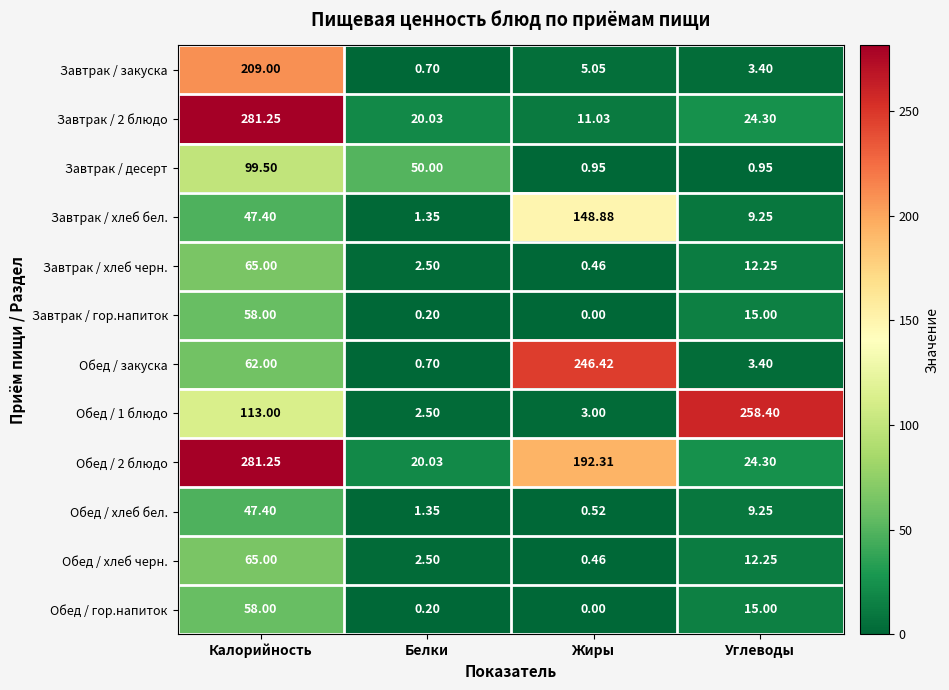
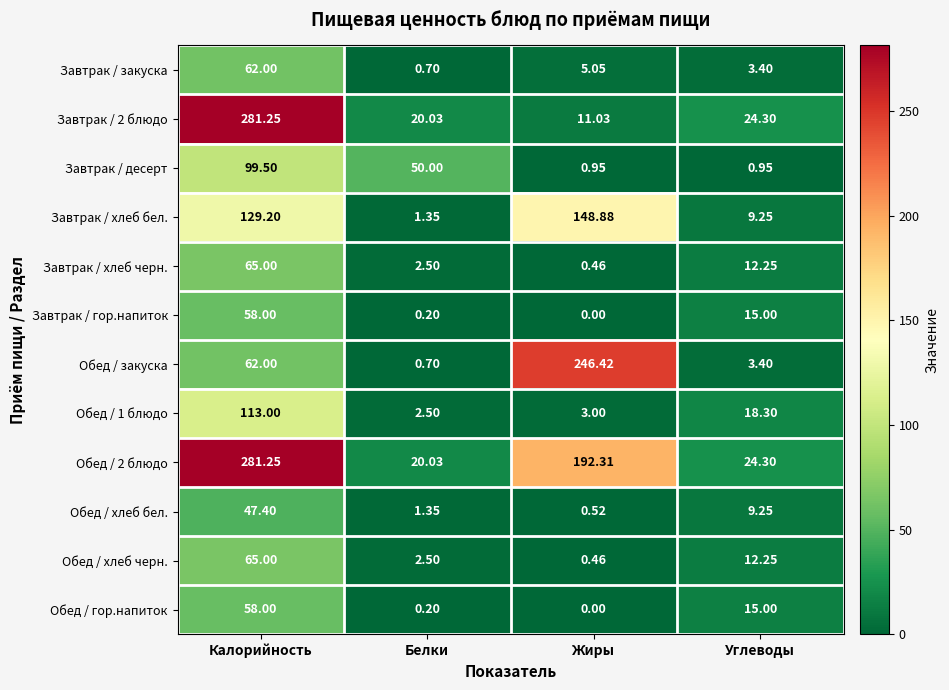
  {
    "Завтрак / закуска": {
-     "Калорийность": 209.00,
+     "Калорийность": 62.00,
      "Белки": 0.70,
      "Жиры": 5.05,
      "Углеводы": 3.40
    },
    "Завтрак / 2 блюдо": {
      "Калорийность": 281.25,
      "Белки": 20.03,
      "Жиры": 11.03,
      "Углеводы": 24.30
    },
    "Завтрак / десерт": {
      "Калорийность": 99.50,
      "Белки": 50.00,
      "Жиры": 0.95,
      "Углеводы": 0.95
    },
    "Завтрак / хлеб бел.": {
-     "Калорийность": 47.40,
+     "Калорийность": 129.20,
      "Белки": 1.35,
      "Жиры": 148.88,
      "Углеводы": 9.25
    },
    "Завтрак / хлеб черн.": {
      "Калорийность": 65.00,
      "Белки": 2.50,
      "Жиры": 0.46,
      "Углеводы": 12.25
    },
    "Завтрак / гор.напиток": {
      "Калорийность": 58.00,
      "Белки": 0.20,
      "Жиры": 0.00,
      "Углеводы": 15.00
    },
    "Обед / закуска": {
      "Калорийность": 62.00,
      "Белки": 0.70,
      "Жиры": 246.42,
      "Углеводы": 3.40
    },
    "Обед / 1 блюдо": {
      "Калорийность": 113.00,
      "Белки": 2.50,
      "Жиры": 3.00,
-     "Углеводы": 258.40
+     "Углеводы": 18.30
    },
    "Обед / 2 блюдо": {
      "Калорийность": 281.25,
      "Белки": 20.03,
      "Жиры": 192.31,
      "Углеводы": 24.30
    },
    "Обед / хлеб бел.": {
      "Калорийность": 47.40,
      "Белки": 1.35,
      "Жиры": 0.52,
      "Углеводы": 9.25
    },
    "Обед / хлеб черн.": {
      "Калорийность": 65.00,
      "Белки": 2.50,
      "Жиры": 0.46,
      "Углеводы": 12.25
    },
    "Обед / гор.напиток": {
      "Калорийность": 58.00,
      "Белки": 0.20,
      "Жиры": 0.00,
      "Углеводы": 15.00
    }
  }
